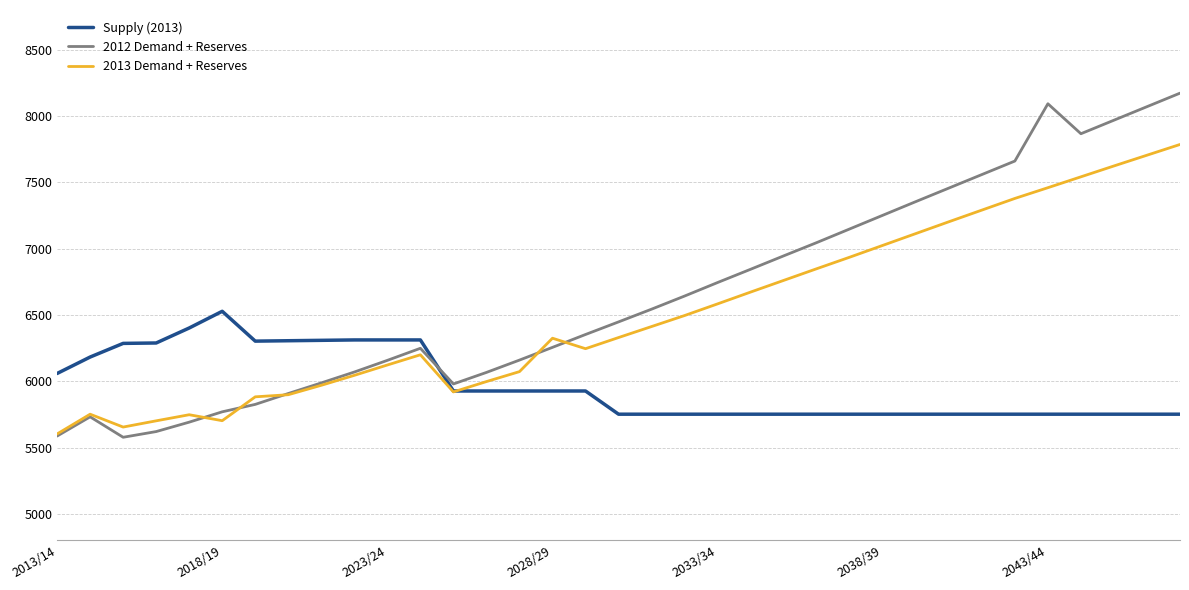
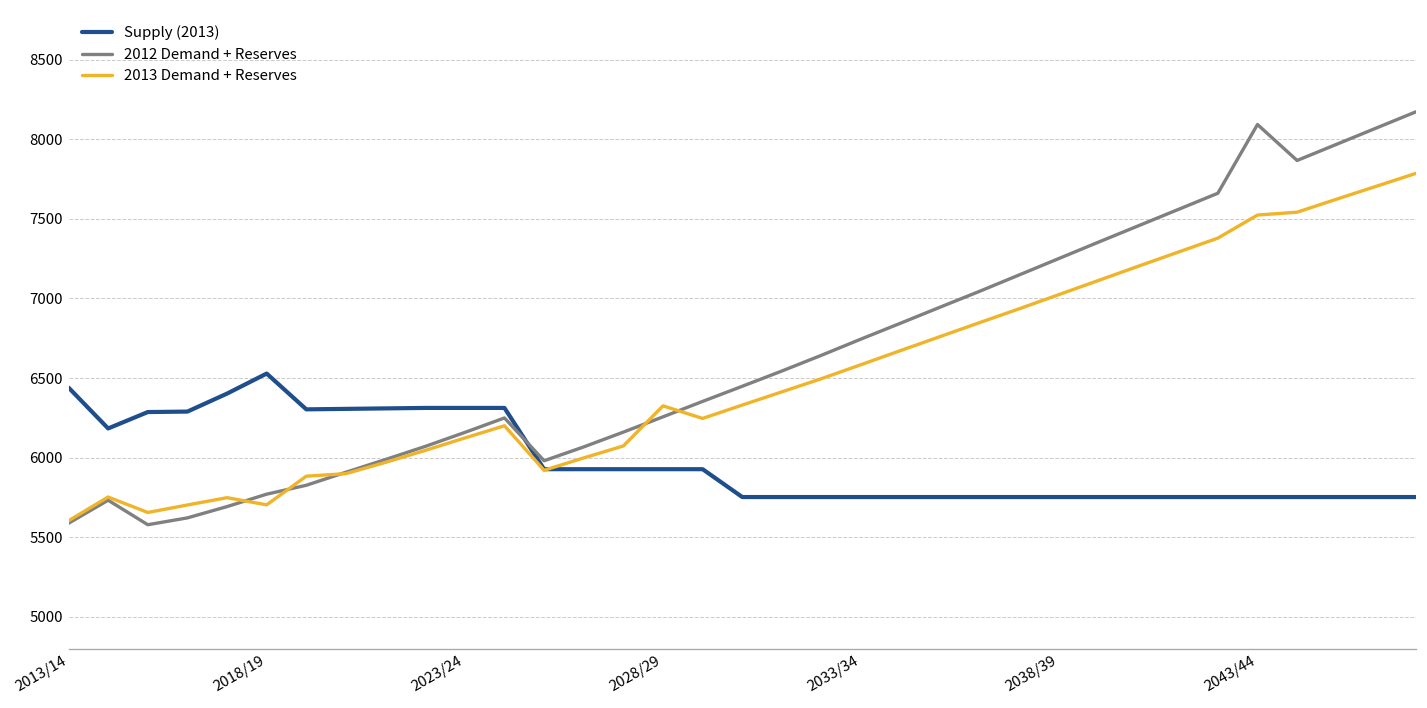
  {
    "Supply (2013)": {
-     "2013/14": 6060,
+     "2013/14": 6440,
      "2018/19": 6530,
      "2023/24": 6310,
      "2028/29": 5930,
      "2033/34": 5750,
      "2038/39": 5750,
      "2043/44": 5750
    },
    "2012 Demand + Reserves": {
      "2018/19": 5770,
      "2023/24": 6160,
      "2028/29": 6260,
      "2033/34": 6750,
      "2038/39": 7250,
      "2043/44": 8090
    },
    "2013 Demand + Reserves": {
      "2018/19": 5700,
      "2023/24": 6120,
      "2028/29": 6330,
      "2033/34": 6580,
      "2038/39": 7030,
-     "2043/44": 7460
+     "2043/44": 7520
    }
  }
